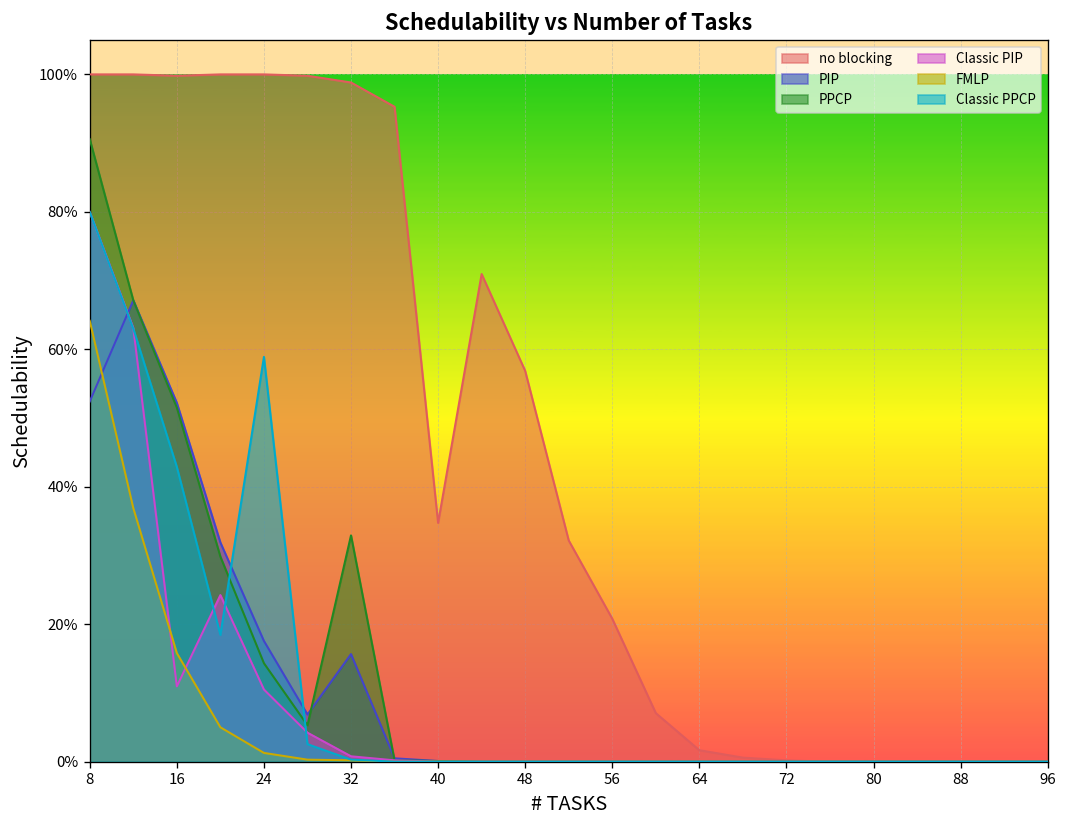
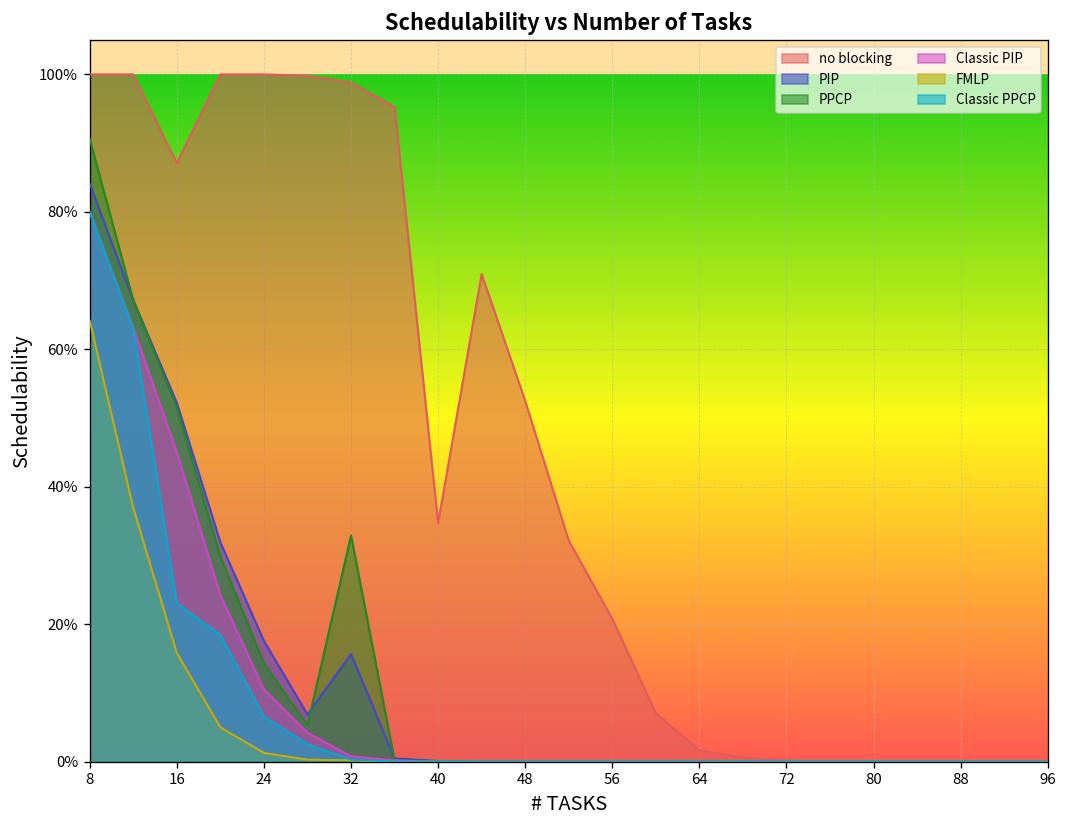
  {
    "no blocking": {
      "8": "100%",
-     "16": "100%",
+     "16": "87%",
      "24": "100%",
      "32": "99%",
      "40": "35%",
-     "48": "57%",
+     "48": "53%",
      "56": "21%",
      "64": "2%"
    },
    "PIP": {
-     "8": "52%",
+     "8": "84%",
      "16": "52%",
      "24": "18%",
      "32": "16%"
    },
    "PPCP": {
      "8": "91%",
      "16": "52%",
      "24": "14%",
      "32": "33%"
    },
    "Classic PIP": {
-     "16": "11%",
+     "16": "45%",
      "24": "11%",
      "32": "1%"
    },
    "FMLP": {
      "8": "64%",
      "16": "16%",
      "24": "1%"
    },
    "Classic PPCP": {
-     "16": "43%",
-     "24": "59%"
+     "16": "23%",
+     "24": "7%"
    }
  }
